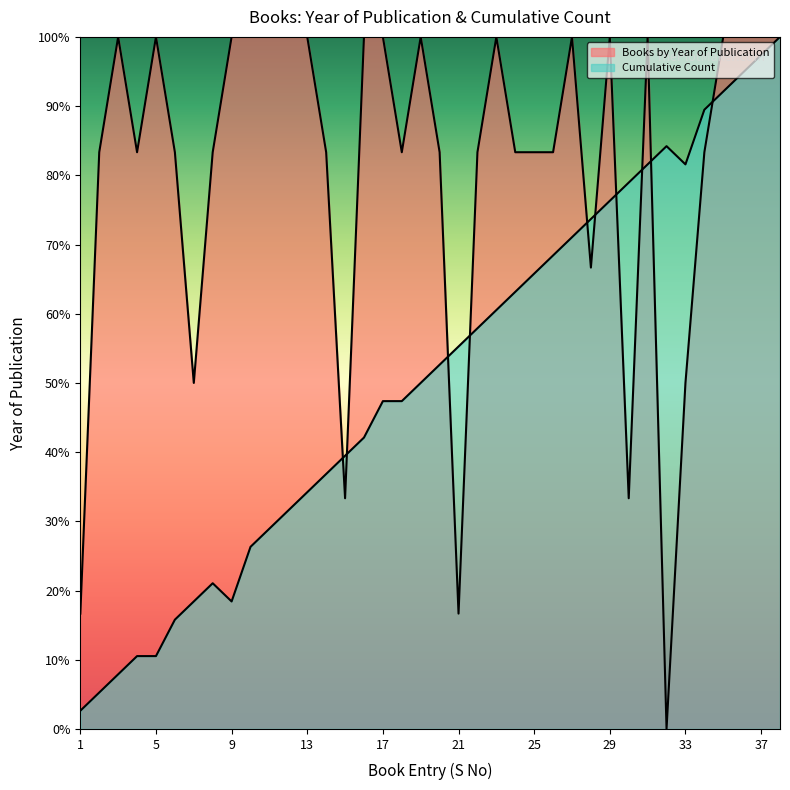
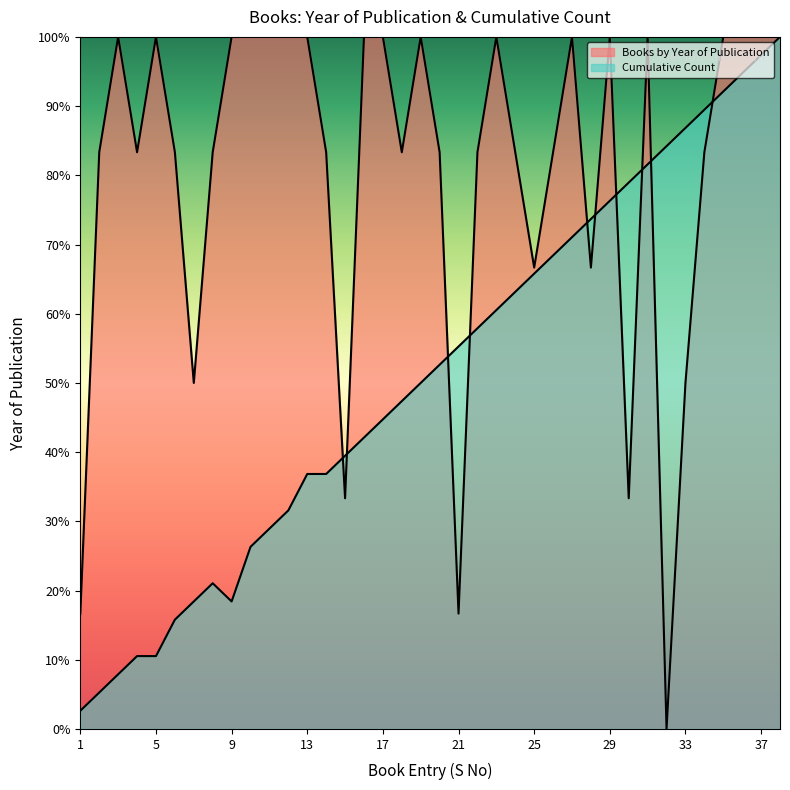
  {
    "Books by Year of Publication": {
      "1": "17%",
      "5": "100%",
      "9": "100%",
      "13": "100%",
      "17": "100%",
      "21": "17%",
-     "25": "83%",
+     "25": "67%",
      "29": "100%",
      "33": "50%",
      "37": "100%"
    },
    "Cumulative Count": {
      "1": "3%",
      "5": "11%",
      "9": "18%",
-     "13": "34%",
-     "17": "47%",
+     "13": "37%",
+     "17": "45%",
      "21": "55%",
      "25": "66%",
      "29": "76%",
-     "33": "82%"
+     "33": "87%"
    }
  }
